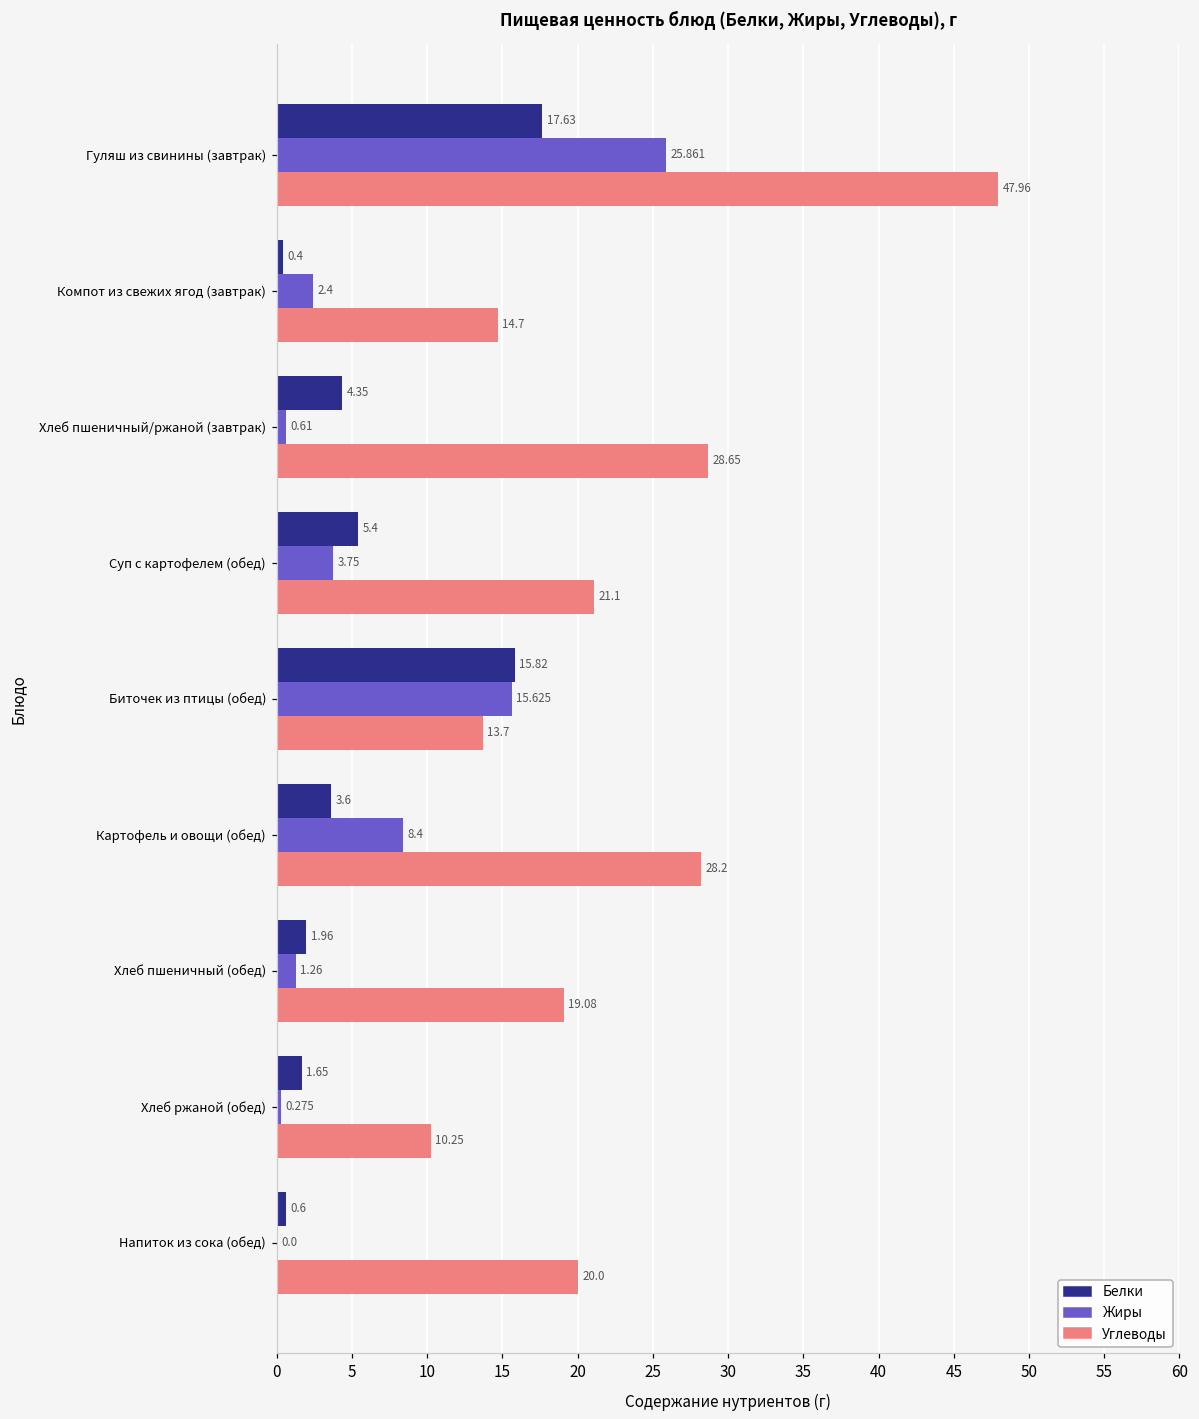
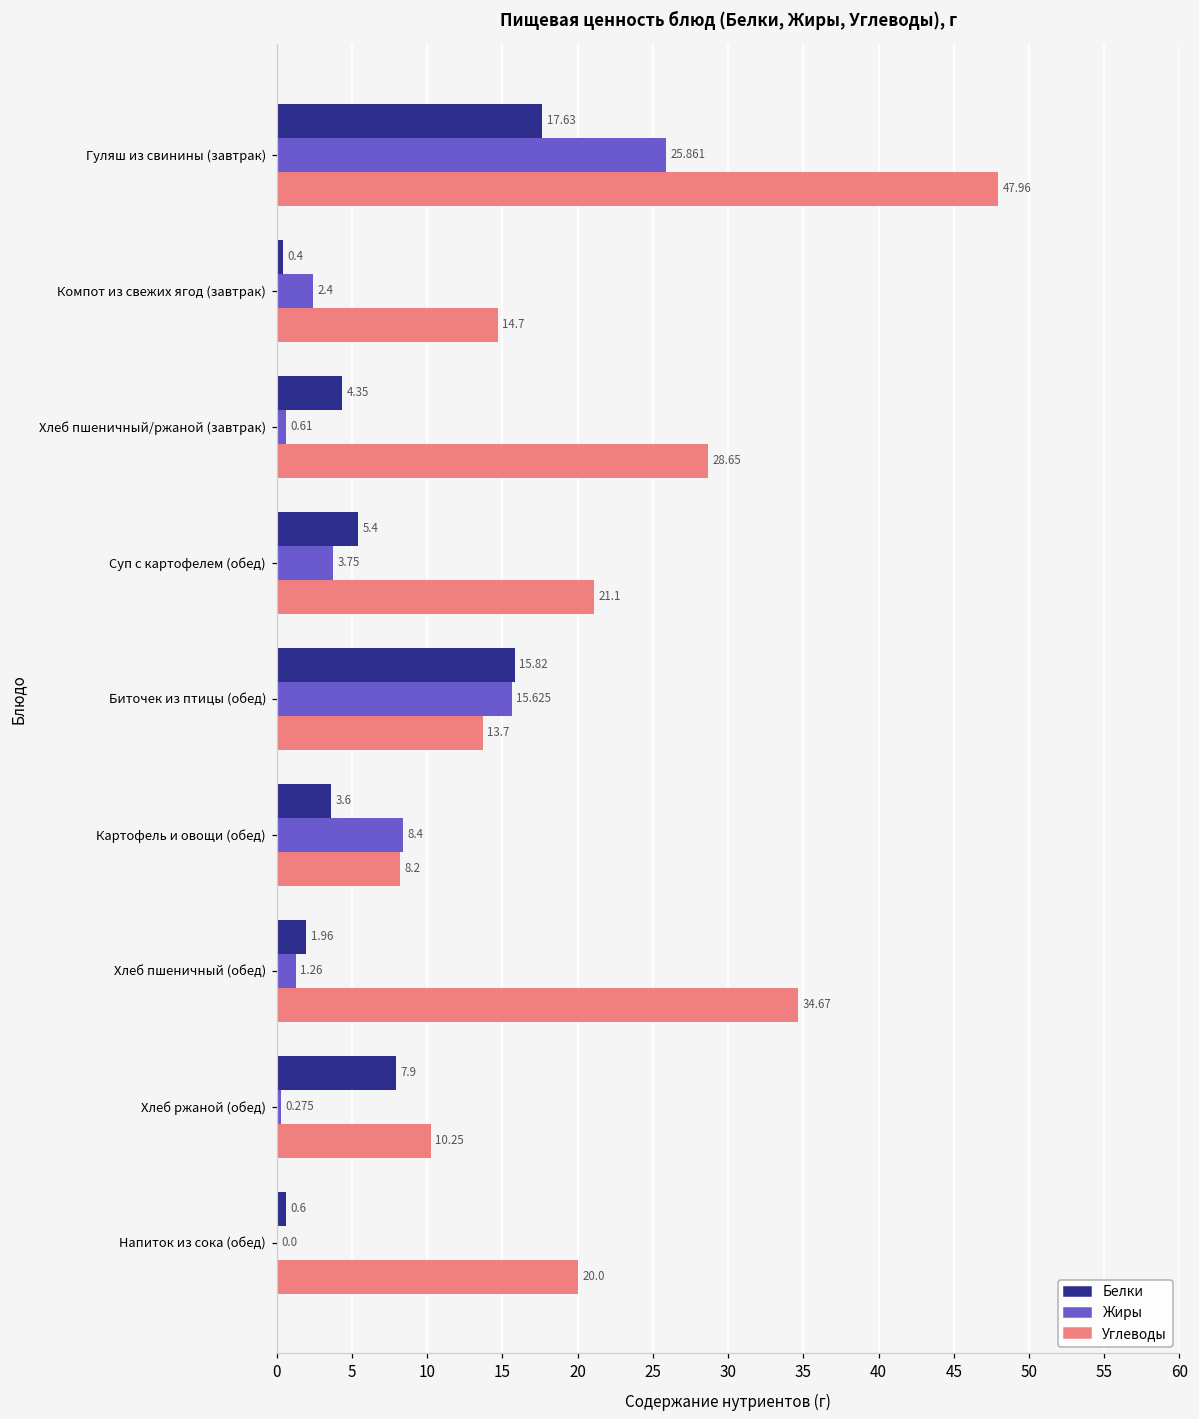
  {
    "Белки": {
      "Гуляш из свинины (завтрак)": 17.63,
      "Компот из свежих ягод (завтрак)": 0.4,
      "Хлеб пшеничный/ржаной (завтрак)": 4.35,
      "Суп с картофелем (обед)": 5.4,
      "Биточек из птицы (обед)": 15.82,
      "Картофель и овощи (обед)": 3.6,
      "Хлеб пшеничный (обед)": 1.96,
-     "Хлеб ржаной (обед)": 1.65,
+     "Хлеб ржаной (обед)": 7.9,
      "Напиток из сока (обед)": 0.6
    },
    "Жиры": {
      "Гуляш из свинины (завтрак)": 25.861,
      "Компот из свежих ягод (завтрак)": 2.4,
      "Хлеб пшеничный/ржаной (завтрак)": 0.61,
      "Суп с картофелем (обед)": 3.75,
      "Биточек из птицы (обед)": 15.625,
      "Картофель и овощи (обед)": 8.4,
      "Хлеб пшеничный (обед)": 1.26,
      "Хлеб ржаной (обед)": 0.275,
      "Напиток из сока (обед)": 0.0
    },
    "Углеводы": {
      "Гуляш из свинины (завтрак)": 47.96,
      "Компот из свежих ягод (завтрак)": 14.7,
      "Хлеб пшеничный/ржаной (завтрак)": 28.65,
      "Суп с картофелем (обед)": 21.1,
      "Биточек из птицы (обед)": 13.7,
-     "Картофель и овощи (обед)": 28.2,
-     "Хлеб пшеничный (обед)": 19.08,
+     "Картофель и овощи (обед)": 8.2,
+     "Хлеб пшеничный (обед)": 34.67,
      "Хлеб ржаной (обед)": 10.25,
      "Напиток из сока (обед)": 20.0
    }
  }
